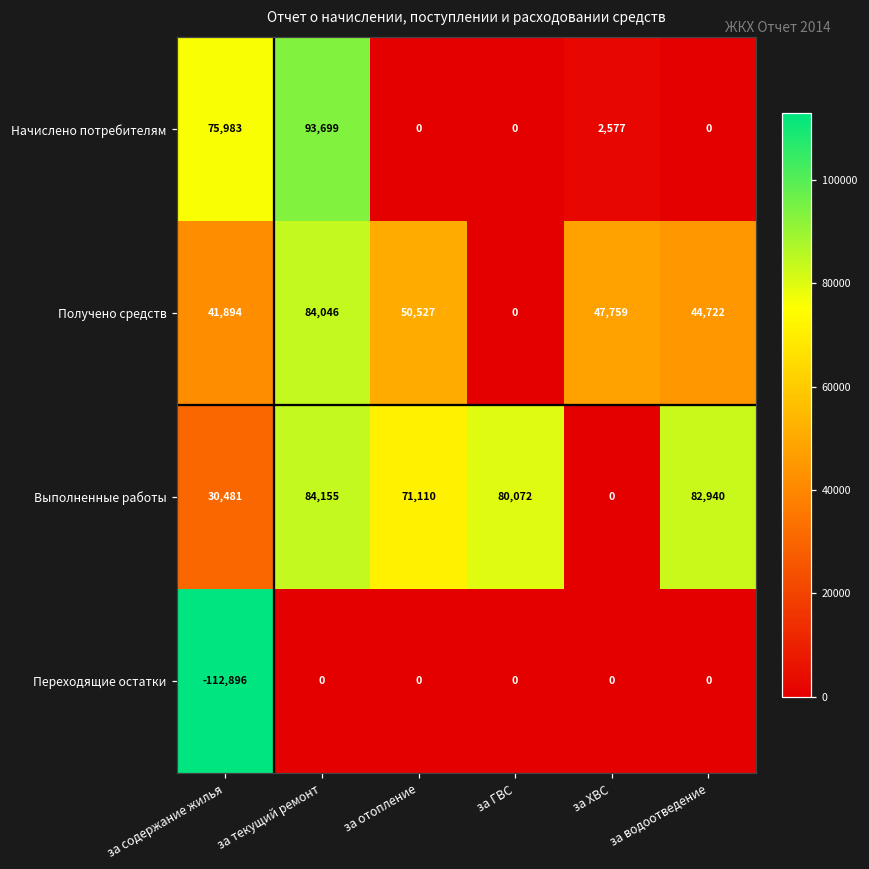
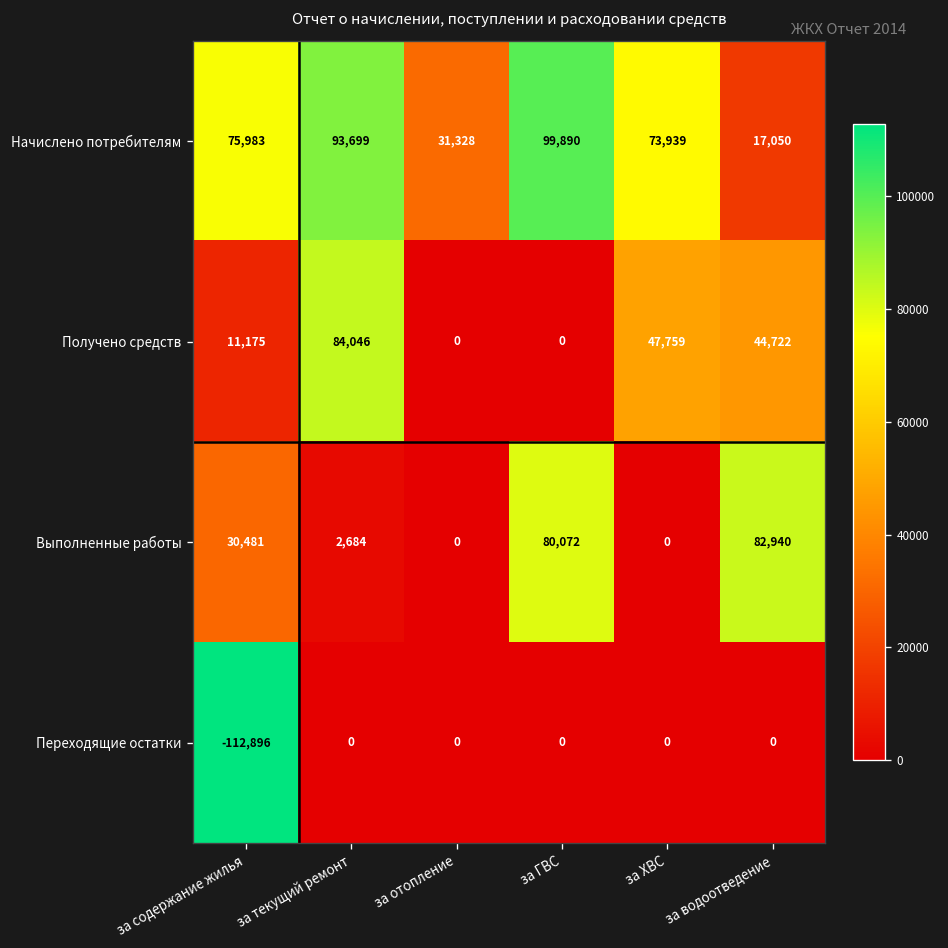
  {
    "Начислено потребителям": {
      "за содержание жилья": "75,983",
      "за текущий ремонт": "93,699",
-     "за отопление": "0",
-     "за ГВС": "0",
-     "за ХВС": "2,577",
-     "за водоотведение": "0"
+     "за отопление": "31,328",
+     "за ГВС": "99,890",
+     "за ХВС": "73,939",
+     "за водоотведение": "17,050"
    },
    "Получено средств": {
-     "за содержание жилья": "41,894",
+     "за содержание жилья": "11,175",
      "за текущий ремонт": "84,046",
-     "за отопление": "50,527",
+     "за отопление": "0",
      "за ГВС": "0",
      "за ХВС": "47,759",
      "за водоотведение": "44,722"
    },
    "Выполненные работы": {
      "за содержание жилья": "30,481",
-     "за текущий ремонт": "84,155",
-     "за отопление": "71,110",
+     "за текущий ремонт": "2,684",
+     "за отопление": "0",
      "за ГВС": "80,072",
      "за ХВС": "0",
      "за водоотведение": "82,940"
    },
    "Переходящие остатки": {
      "за содержание жилья": "-112,896",
      "за текущий ремонт": "0",
      "за отопление": "0",
      "за ГВС": "0",
      "за ХВС": "0",
      "за водоотведение": "0"
    }
  }
